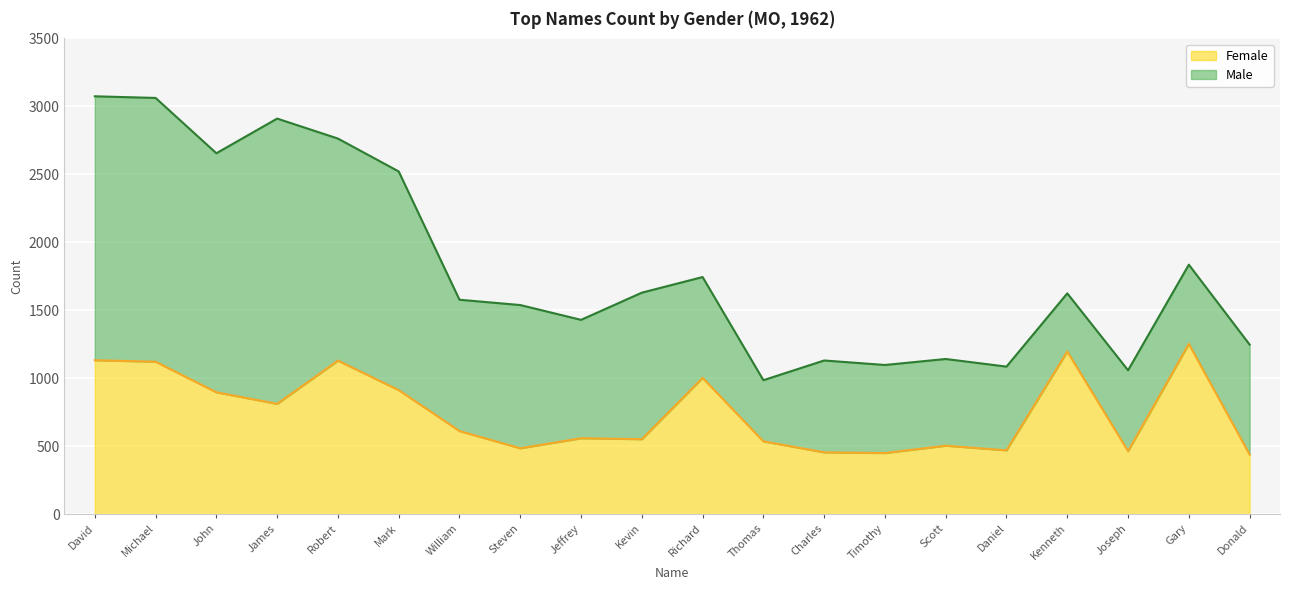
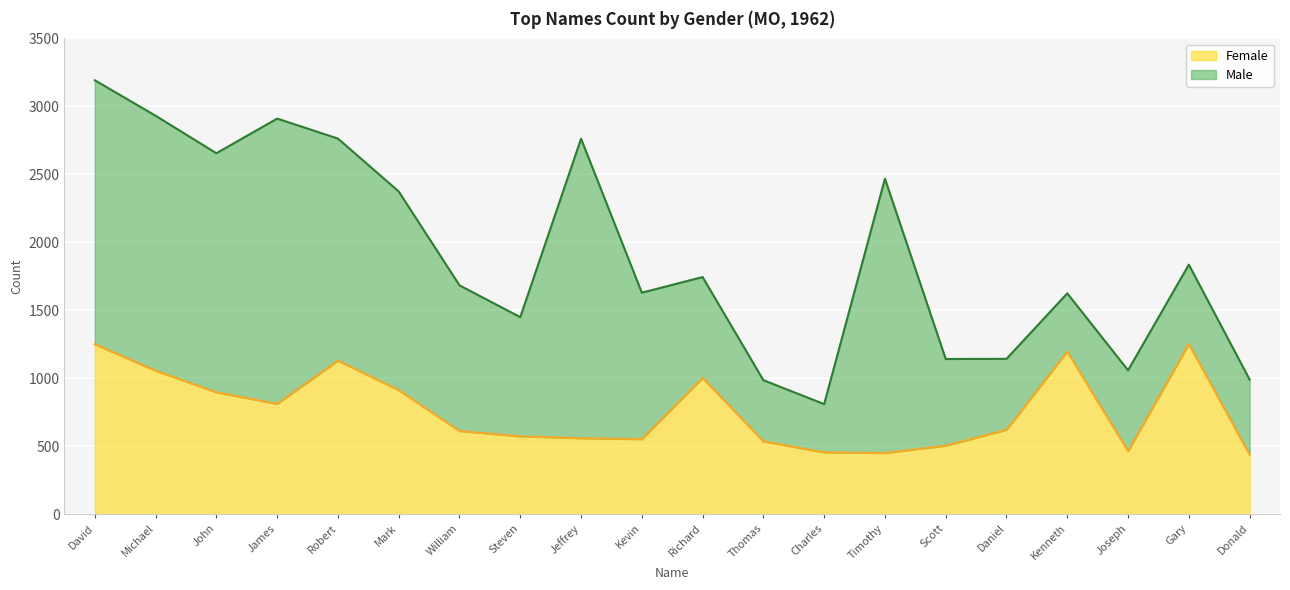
  {
    "Female": {
-     "David": 1130,
-     "Michael": 1120,
+     "David": 1250,
+     "Michael": 1060,
      "John": 900,
      "James": 810,
      "Robert": 1130,
      "Mark": 910,
      "William": 610,
-     "Steven": 480,
+     "Steven": 570,
      "Jeffrey": 560,
      "Kevin": 550,
      "Richard": 1000,
      "Thomas": 540,
      "Charles": 450,
      "Timothy": 450,
      "Scott": 500,
-     "Daniel": 470,
+     "Daniel": 620,
      "Kenneth": 1200,
      "Joseph": 460,
      "Gary": 1250,
      "Donald": 440
    },
    "Male": {
      "David": 1940,
-     "Michael": 1940,
+     "Michael": 1880,
      "John": 1760,
      "James": 2100,
      "Robert": 1630,
-     "Mark": 1610,
-     "William": 970,
-     "Steven": 1050,
-     "Jeffrey": 870,
+     "Mark": 1460,
+     "William": 1070,
+     "Steven": 880,
+     "Jeffrey": 2200,
      "Kevin": 1080,
      "Richard": 740,
      "Thomas": 450,
-     "Charles": 680,
-     "Timothy": 650,
+     "Charles": 360,
+     "Timothy": 2020,
      "Scott": 640,
-     "Daniel": 620,
+     "Daniel": 520,
      "Kenneth": 430,
      "Joseph": 600,
      "Gary": 580,
-     "Donald": 810
+     "Donald": 550
    }
  }
